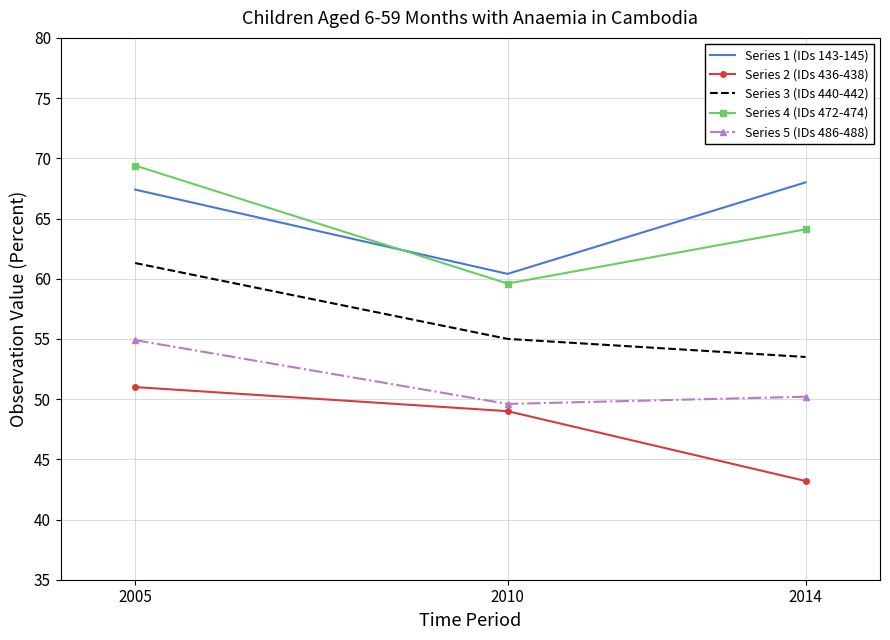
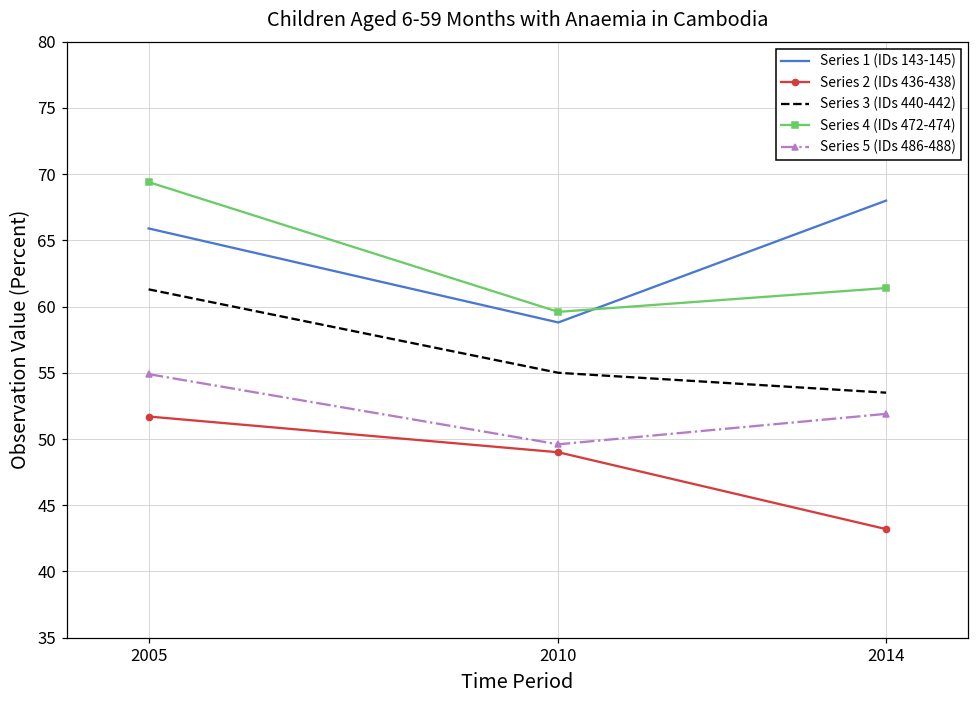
  {
    "Series 1 (IDs 143-145)": {
-     "2005": 67.4,
-     "2010": 60.4,
+     "2005": 65.9,
+     "2010": 58.8,
      "2014": 68.0
    },
    "Series 2 (IDs 436-438)": {
-     "2005": 51.0,
+     "2005": 51.7,
      "2010": 49.0,
      "2014": 43.2
    },
    "Series 3 (IDs 440-442)": {
      "2005": 61.3,
      "2010": 55.0,
      "2014": 53.5
    },
    "Series 4 (IDs 472-474)": {
      "2005": 69.4,
      "2010": 59.6,
-     "2014": 64.1
+     "2014": 61.4
    },
    "Series 5 (IDs 486-488)": {
      "2005": 54.9,
      "2010": 49.6,
-     "2014": 50.2
+     "2014": 51.9
    }
  }
